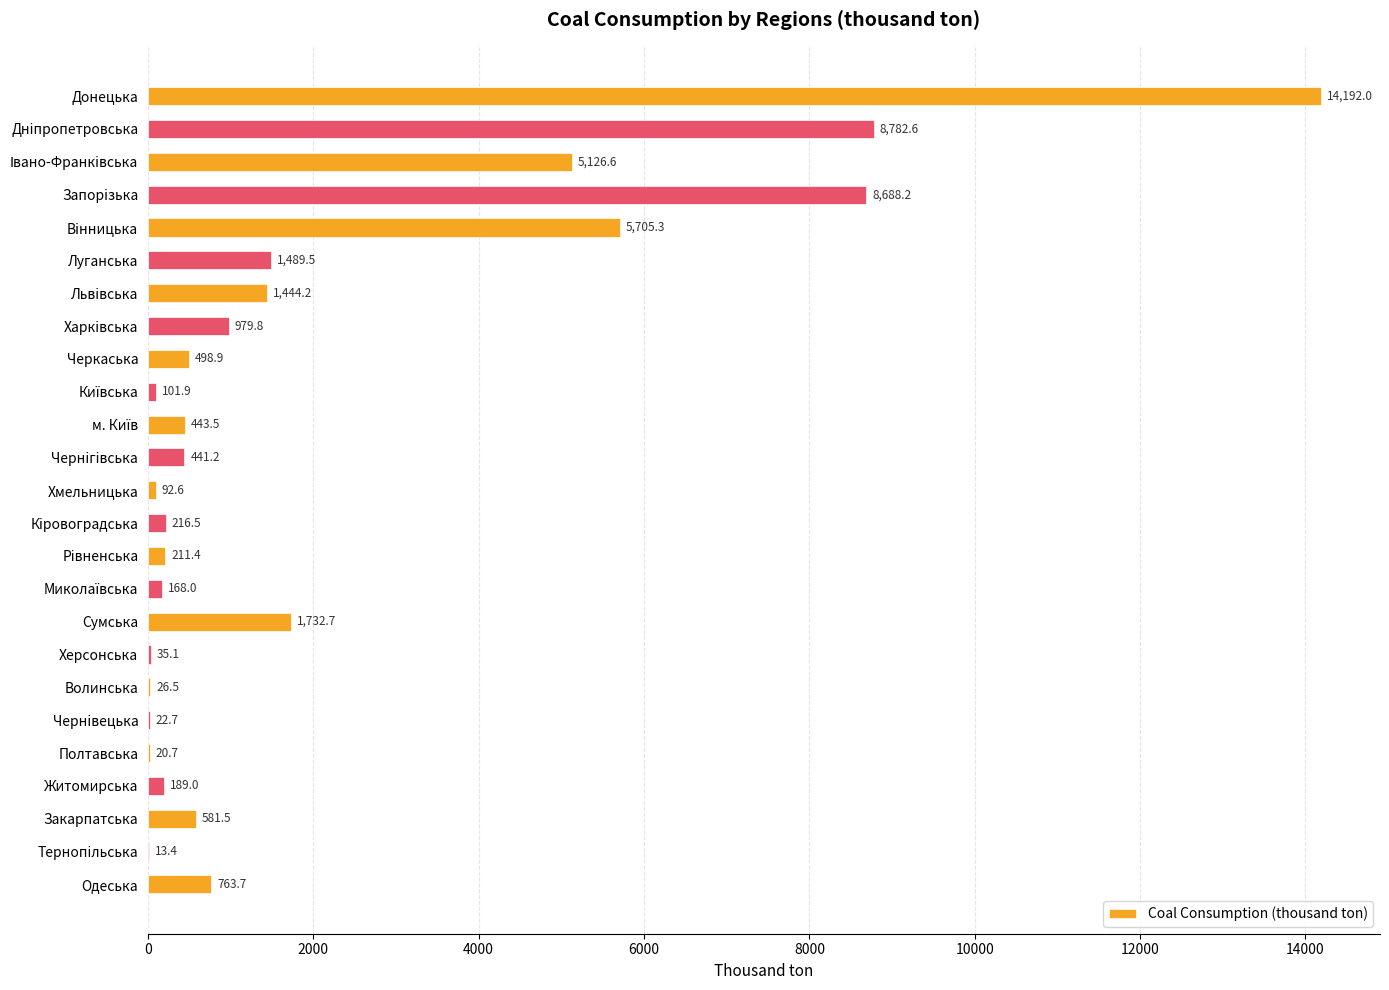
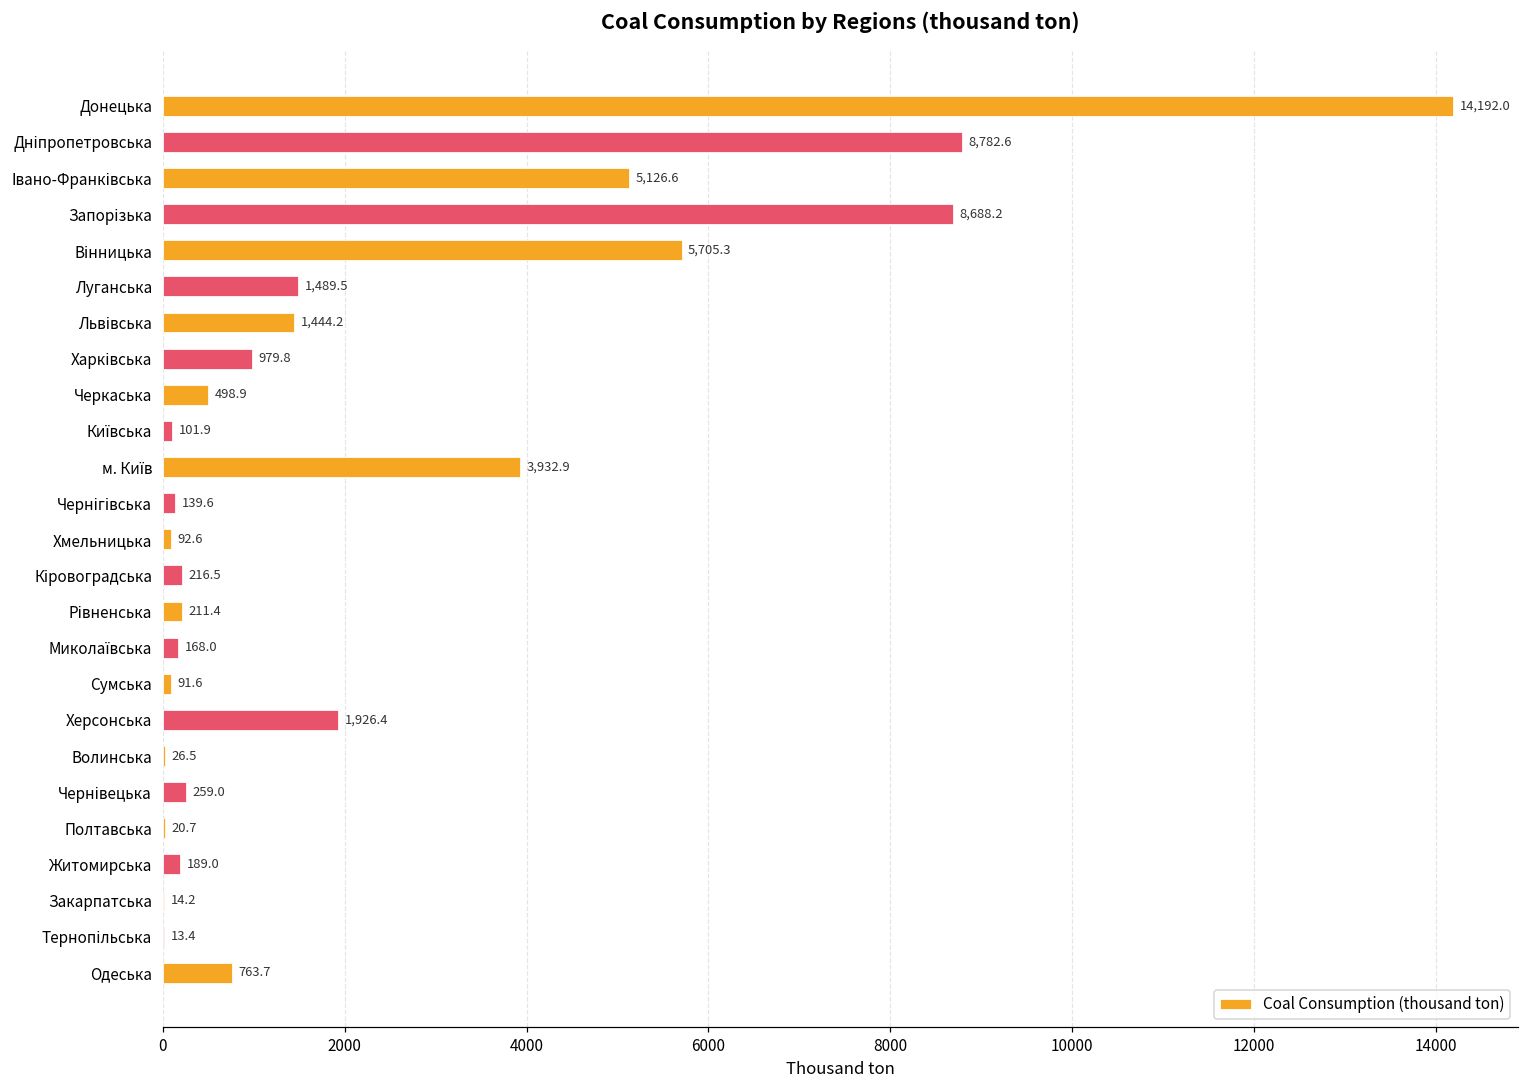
  {
    "Донецька": "14,192.0",
    "Дніпропетровська": "8,782.6",
    "Івано-Франківська": "5,126.6",
    "Запорізька": "8,688.2",
    "Вінницька": "5,705.3",
    "Луганська": "1,489.5",
    "Львівська": "1,444.2",
    "Харківська": "979.8",
    "Черкаська": "498.9",
    "Київська": "101.9",
-   "м. Київ": "443.5",
-   "Чернігівська": "441.2",
+   "м. Київ": "3,932.9",
+   "Чернігівська": "139.6",
    "Хмельницька": "92.6",
    "Кіровоградська": "216.5",
    "Рівненська": "211.4",
    "Миколаївська": "168.0",
-   "Сумська": "1,732.7",
-   "Херсонська": "35.1",
+   "Сумська": "91.6",
+   "Херсонська": "1,926.4",
    "Волинська": "26.5",
-   "Чернівецька": "22.7",
+   "Чернівецька": "259.0",
    "Полтавська": "20.7",
    "Житомирська": "189.0",
-   "Закарпатська": "581.5",
+   "Закарпатська": "14.2",
    "Тернопільська": "13.4",
    "Одеська": "763.7"
  }
